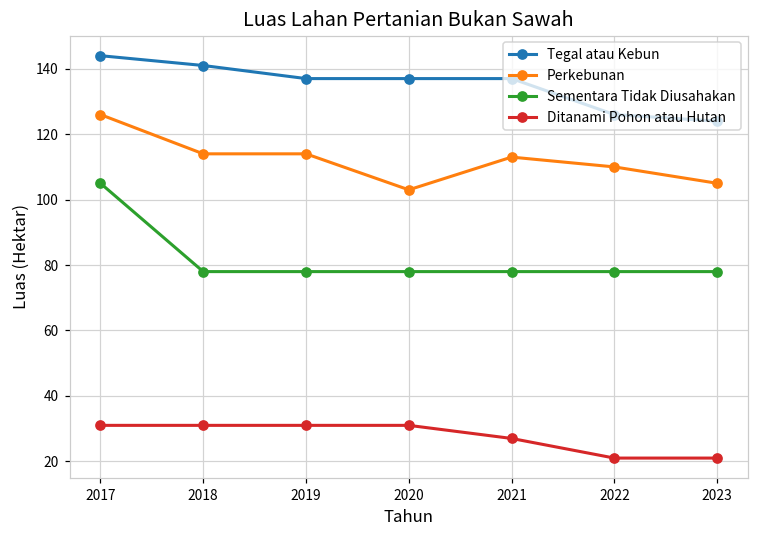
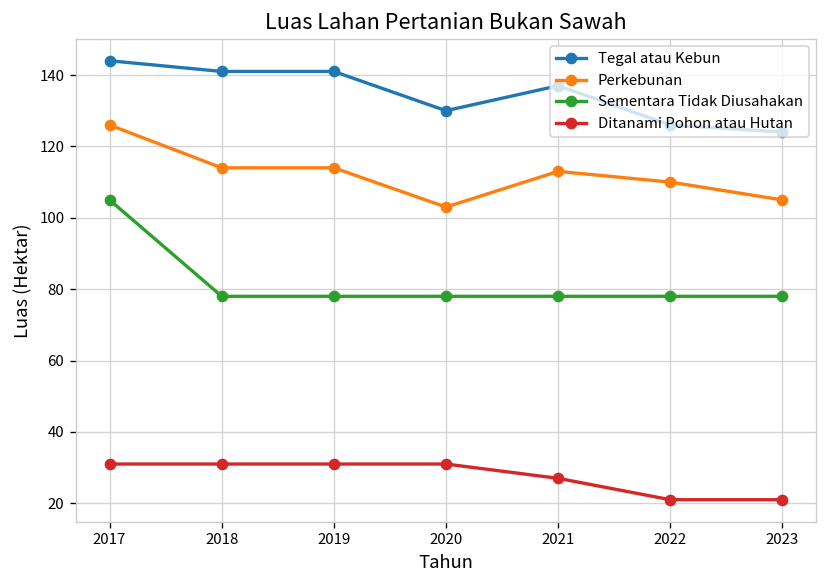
  {
    "Tegal atau Kebun": {
      "2017": 144,
      "2018": 141,
-     "2019": 137,
-     "2020": 137
+     "2019": 141,
+     "2020": 130
    },
    "Perkebunan": {
      "2017": 126,
      "2018": 114,
      "2019": 114,
      "2020": 103,
      "2021": 113,
      "2022": 110,
      "2023": 105
    },
    "Sementara Tidak Diusahakan": {
      "2017": 105,
      "2018": 78,
      "2019": 78,
      "2020": 78,
      "2021": 78,
      "2022": 78,
      "2023": 78
    },
    "Ditanami Pohon atau Hutan": {
      "2017": 31,
      "2018": 31,
      "2019": 31,
      "2020": 31,
      "2021": 27,
      "2022": 21,
      "2023": 21
    }
  }
